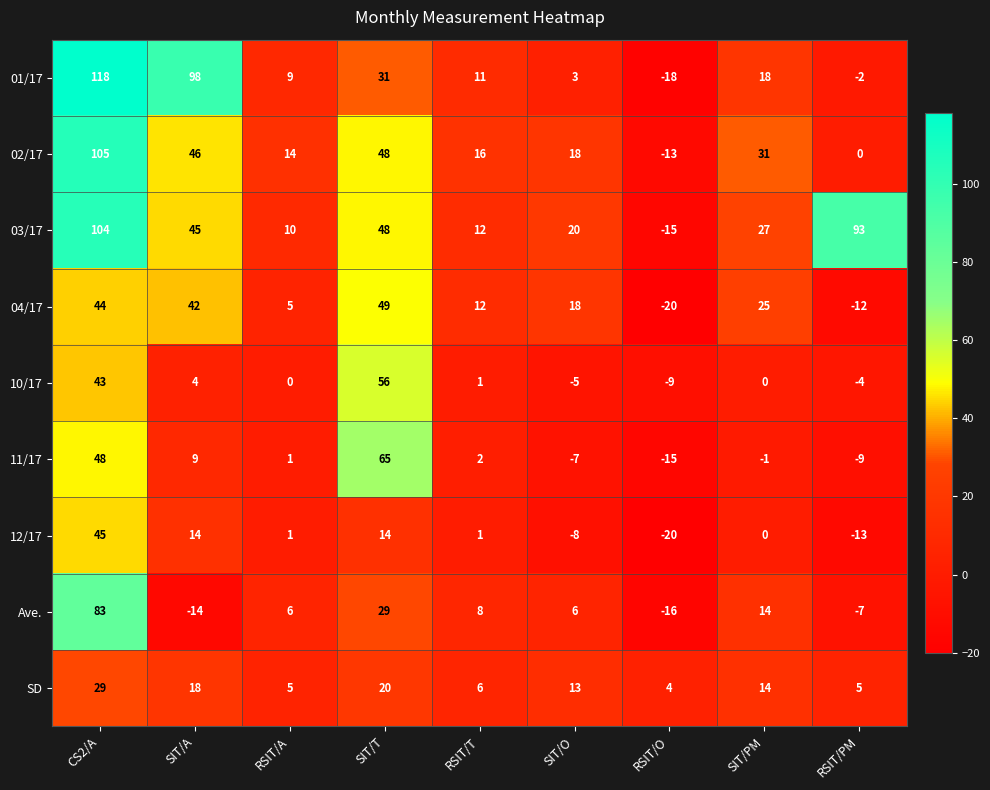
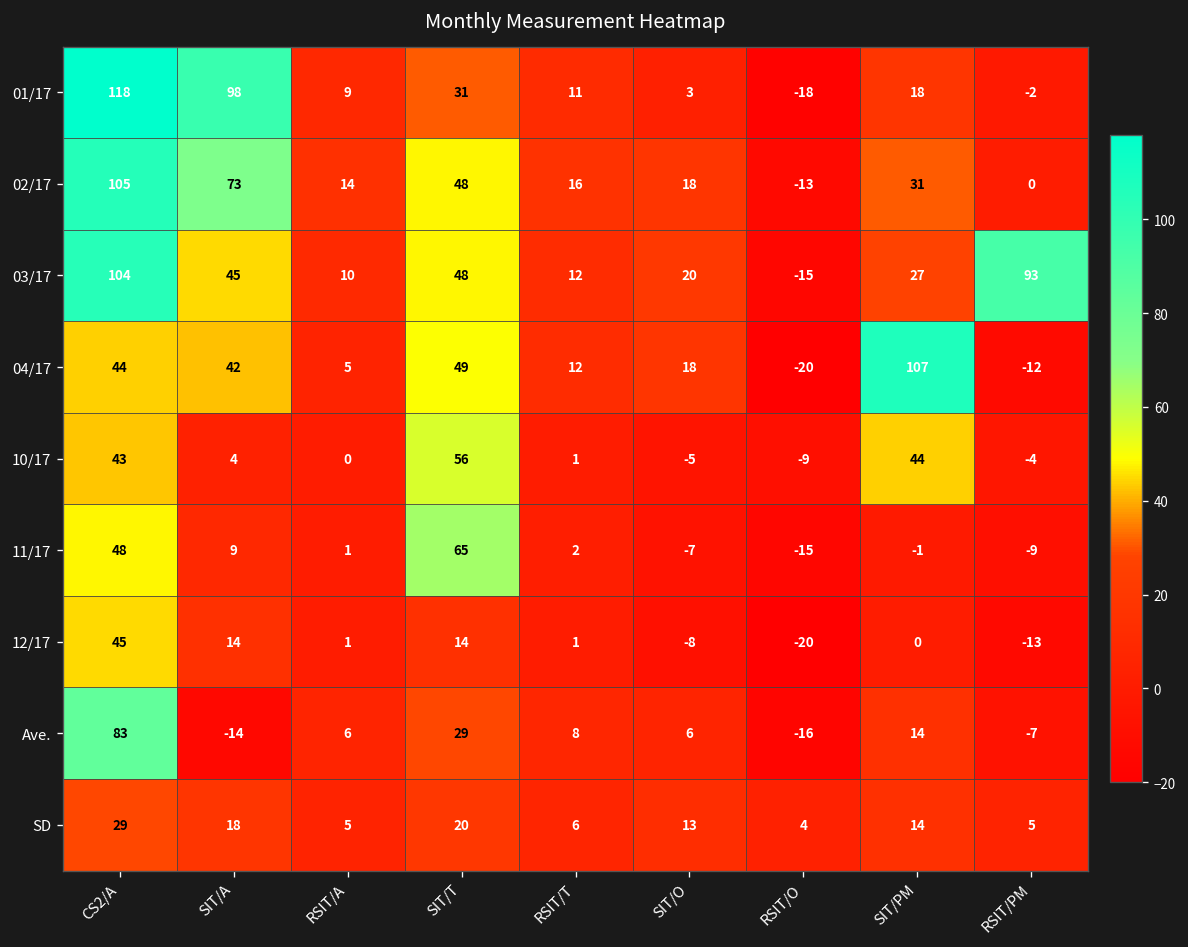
  {
    "01/17": {
      "CS2/A": 118,
      "SIT/A": 98,
      "RSIT/A": 9,
      "SIT/T": 31,
      "RSIT/T": 11,
      "SIT/O": 3,
      "RSIT/O": -18,
      "SIT/PM": 18,
      "RSIT/PM": -2
    },
    "02/17": {
      "CS2/A": 105,
-     "SIT/A": 46,
+     "SIT/A": 73,
      "RSIT/A": 14,
      "SIT/T": 48,
      "RSIT/T": 16,
      "SIT/O": 18,
      "RSIT/O": -13,
      "SIT/PM": 31,
      "RSIT/PM": 0
    },
    "03/17": {
      "CS2/A": 104,
      "SIT/A": 45,
      "RSIT/A": 10,
      "SIT/T": 48,
      "RSIT/T": 12,
      "SIT/O": 20,
      "RSIT/O": -15,
      "SIT/PM": 27,
      "RSIT/PM": 93
    },
    "04/17": {
      "CS2/A": 44,
      "SIT/A": 42,
      "RSIT/A": 5,
      "SIT/T": 49,
      "RSIT/T": 12,
      "SIT/O": 18,
      "RSIT/O": -20,
-     "SIT/PM": 25,
+     "SIT/PM": 107,
      "RSIT/PM": -12
    },
    "10/17": {
      "CS2/A": 43,
      "SIT/A": 4,
      "RSIT/A": 0,
      "SIT/T": 56,
      "RSIT/T": 1,
      "SIT/O": -5,
      "RSIT/O": -9,
-     "SIT/PM": 0,
+     "SIT/PM": 44,
      "RSIT/PM": -4
    },
    "11/17": {
      "CS2/A": 48,
      "SIT/A": 9,
      "RSIT/A": 1,
      "SIT/T": 65,
      "RSIT/T": 2,
      "SIT/O": -7,
      "RSIT/O": -15,
      "SIT/PM": -1,
      "RSIT/PM": -9
    },
    "12/17": {
      "CS2/A": 45,
      "SIT/A": 14,
      "RSIT/A": 1,
      "SIT/T": 14,
      "RSIT/T": 1,
      "SIT/O": -8,
      "RSIT/O": -20,
      "SIT/PM": 0,
      "RSIT/PM": -13
    },
    "Ave.": {
      "CS2/A": 83,
      "SIT/A": -14,
      "RSIT/A": 6,
      "SIT/T": 29,
      "RSIT/T": 8,
      "SIT/O": 6,
      "RSIT/O": -16,
      "SIT/PM": 14,
      "RSIT/PM": -7
    },
    "SD": {
      "CS2/A": 29,
      "SIT/A": 18,
      "RSIT/A": 5,
      "SIT/T": 20,
      "RSIT/T": 6,
      "SIT/O": 13,
      "RSIT/O": 4,
      "SIT/PM": 14,
      "RSIT/PM": 5
    }
  }
